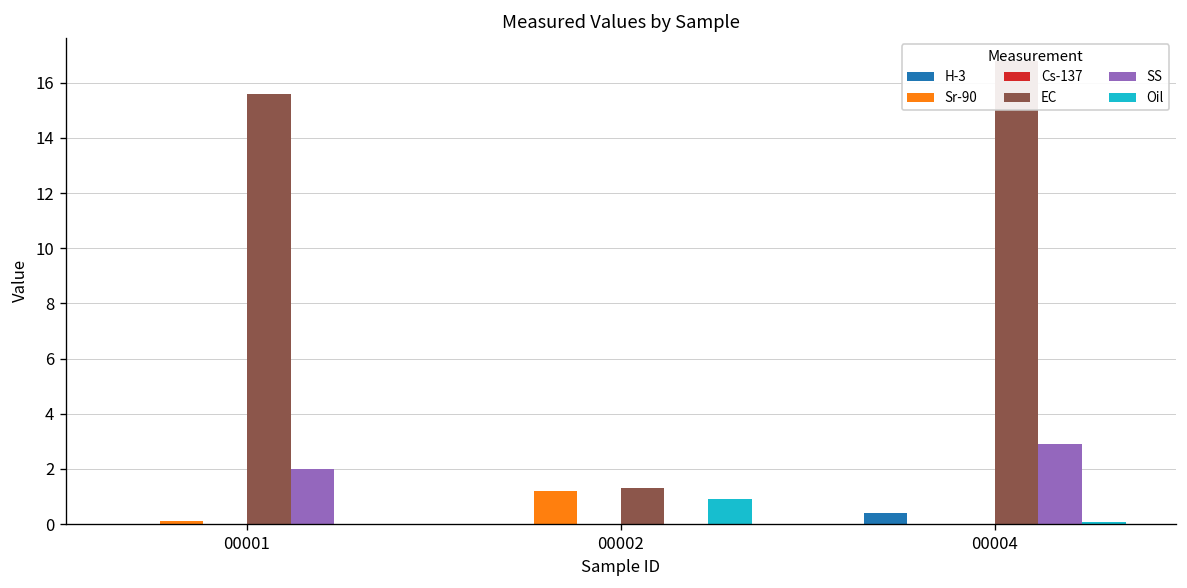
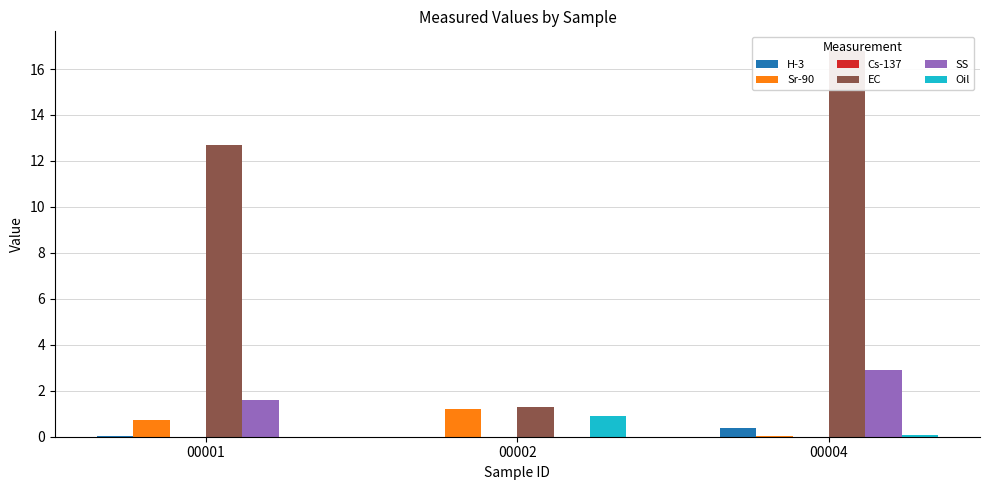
  {
    "H-3": {
      "00002": 0.0,
      "00004": 0.4
    },
    "Sr-90": {
-     "00001": 0.1,
+     "00001": 0.7,
      "00002": 1.2
    },
    "Cs-137": {
      "00001": 0.0,
      "00002": 0.0,
      "00004": 0.0
    },
    "EC": {
-     "00001": 15.6,
+     "00001": 12.7,
      "00002": 1.3
    },
    "SS": {
-     "00001": 2.0,
+     "00001": 1.6,
      "00002": 0.0,
      "00004": 2.9
    },
    "Oil": {
      "00001": 0.0,
      "00002": 0.9
    }
  }
